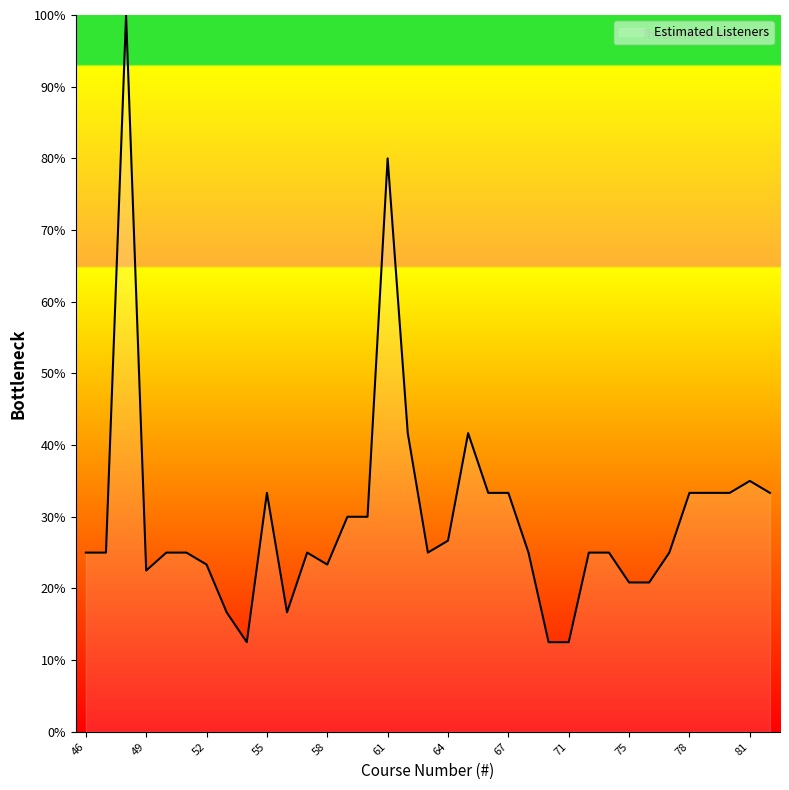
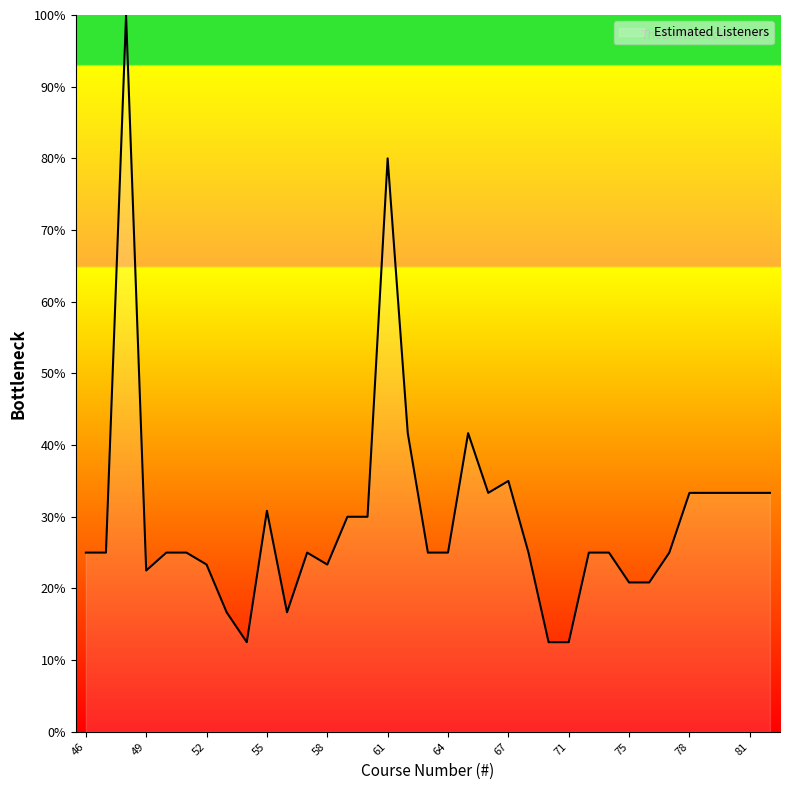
  {
    "46": "25%",
    "49": "23%",
    "52": "23%",
-   "55": "33%",
+   "55": "31%",
    "58": "23%",
    "61": "80%",
-   "64": "27%",
-   "67": "33%",
+   "64": "25%",
+   "67": "35%",
    "71": "13%",
    "75": "21%",
    "78": "33%",
-   "81": "35%"
+   "81": "33%"
  }
